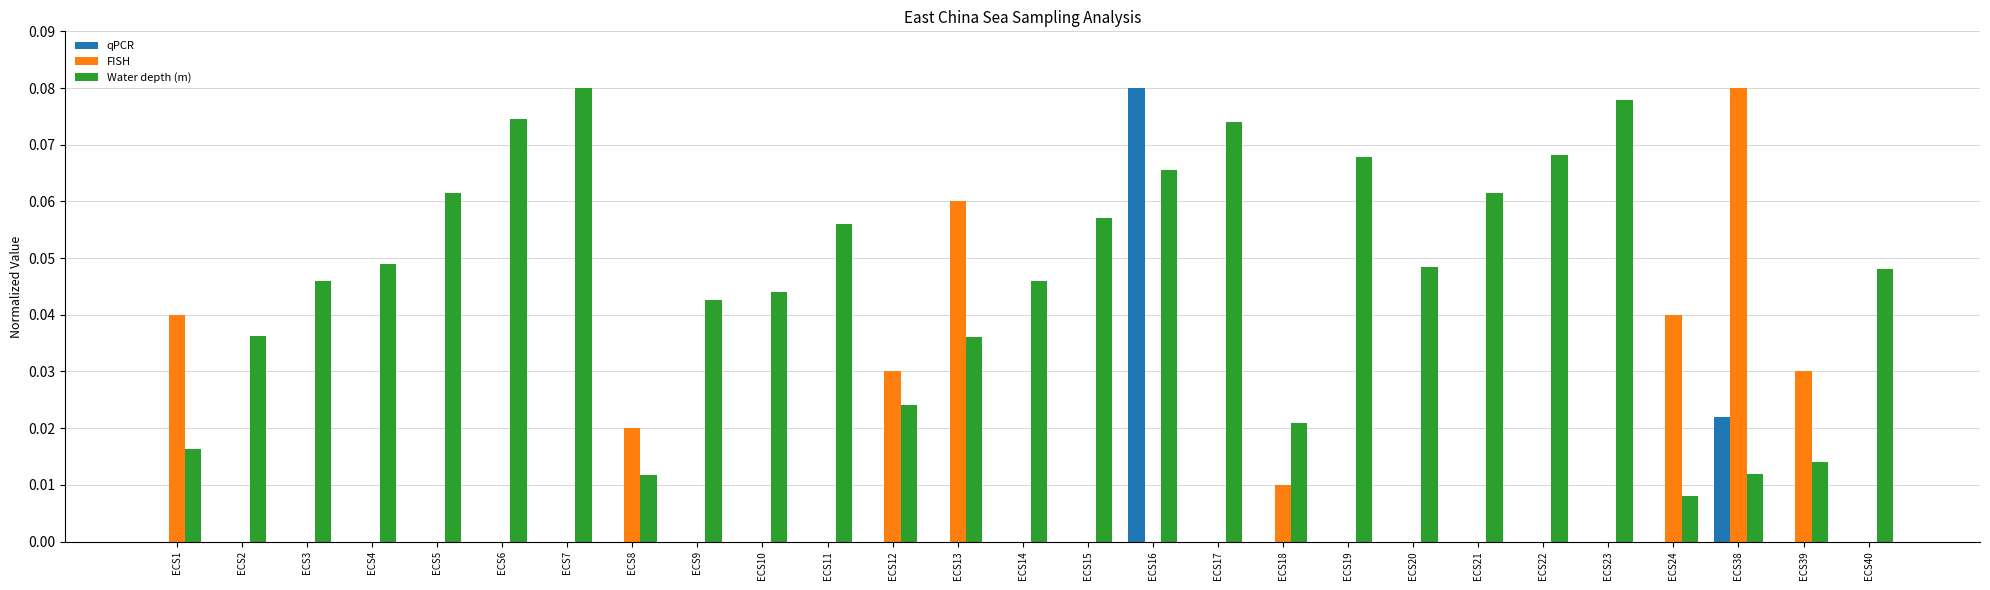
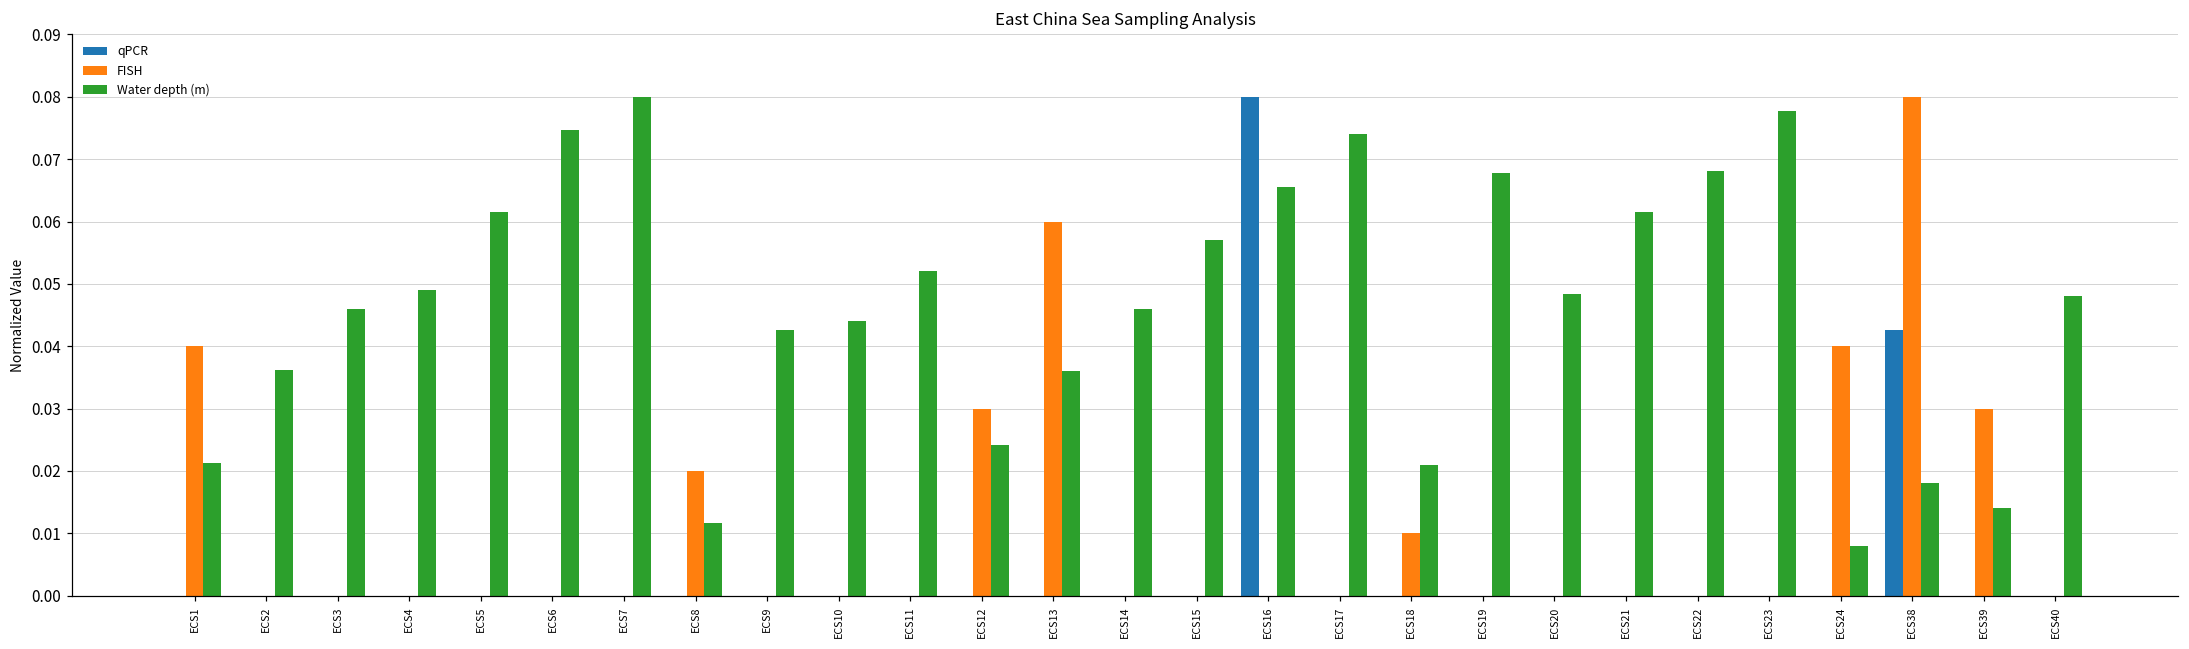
  {
    "qPCR": {
      "ECS1": 0.000,
      "ECS2": 0.000,
      "ECS3": 0.000,
      "ECS4": 0.000,
      "ECS5": 0.000,
      "ECS6": 0.000,
      "ECS7": 0.000,
      "ECS8": 0.000,
      "ECS9": 0.000,
      "ECS10": 0.000,
      "ECS11": 0.000,
      "ECS12": 0.000,
      "ECS13": 0.000,
      "ECS14": 0.000,
      "ECS15": 0.000,
      "ECS16": 0.080,
      "ECS17": 0.000,
      "ECS18": 0.000,
      "ECS19": 0.000,
      "ECS20": 0.000,
      "ECS21": 0.000,
      "ECS22": 0.000,
      "ECS23": 0.000,
      "ECS24": 0.000,
-     "ECS38": 0.022,
+     "ECS38": 0.043,
      "ECS39": 0.000,
      "ECS40": 0.000
    },
    "FISH": {
      "ECS1": 0.040,
      "ECS2": 0.000,
      "ECS3": 0.000,
      "ECS4": 0.000,
      "ECS5": 0.000,
      "ECS6": 0.000,
      "ECS7": 0.000,
      "ECS8": 0.020,
      "ECS9": 0.000,
      "ECS10": 0.000,
      "ECS11": 0.000,
      "ECS12": 0.030,
      "ECS13": 0.060,
      "ECS14": 0.000,
      "ECS15": 0.000,
      "ECS16": 0.000,
      "ECS17": 0.000,
      "ECS18": 0.010,
      "ECS19": 0.000,
      "ECS20": 0.000,
      "ECS21": 0.000,
      "ECS22": 0.000,
      "ECS23": 0.000,
      "ECS24": 0.040,
      "ECS38": 0.080,
      "ECS39": 0.030,
      "ECS40": 0.000
    },
    "Water depth (m)": {
-     "ECS1": 0.016,
+     "ECS1": 0.021,
      "ECS2": 0.036,
      "ECS3": 0.046,
      "ECS4": 0.049,
      "ECS5": 0.062,
      "ECS6": 0.075,
      "ECS7": 0.080,
      "ECS8": 0.012,
      "ECS9": 0.043,
      "ECS10": 0.044,
-     "ECS11": 0.056,
+     "ECS11": 0.052,
      "ECS12": 0.024,
      "ECS13": 0.036,
      "ECS14": 0.046,
      "ECS15": 0.057,
      "ECS16": 0.066,
      "ECS17": 0.074,
      "ECS18": 0.021,
      "ECS19": 0.068,
      "ECS20": 0.048,
      "ECS21": 0.062,
      "ECS22": 0.068,
      "ECS23": 0.078,
      "ECS24": 0.008,
-     "ECS38": 0.012,
+     "ECS38": 0.018,
      "ECS39": 0.014,
      "ECS40": 0.048
    }
  }
